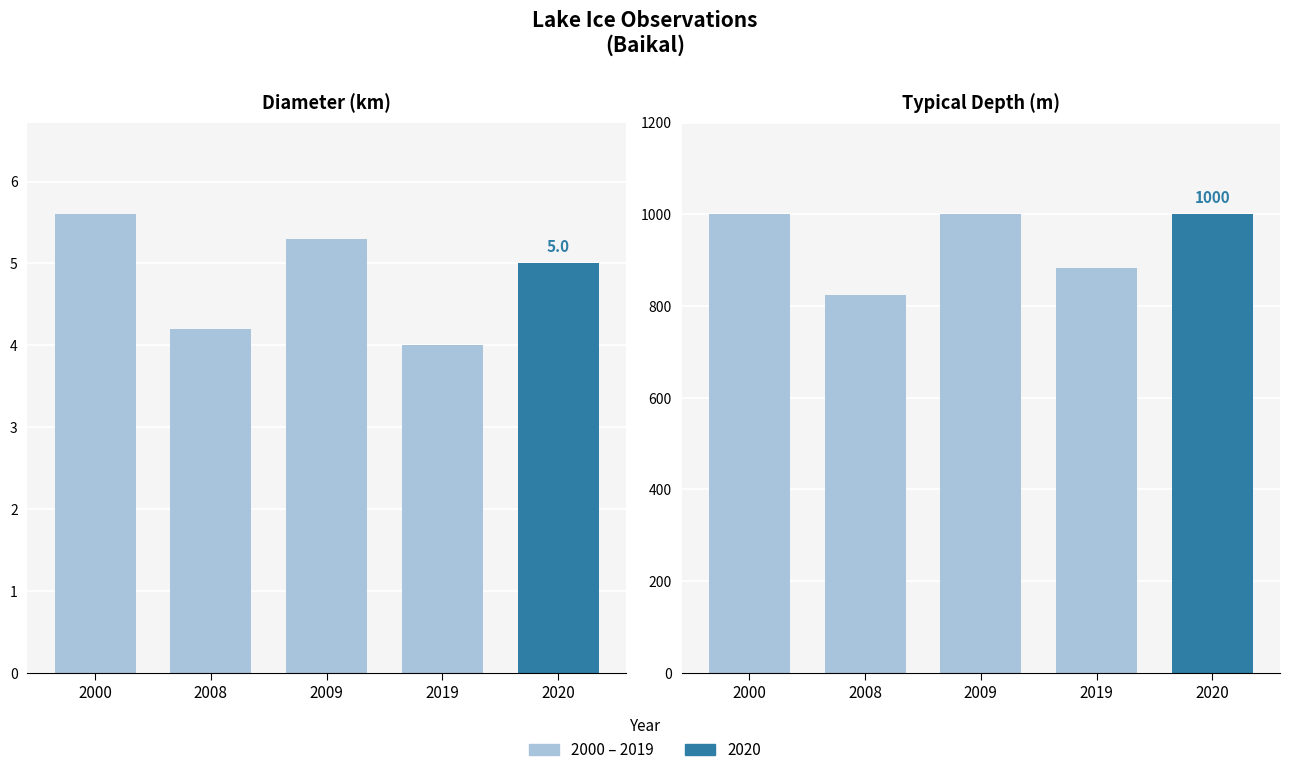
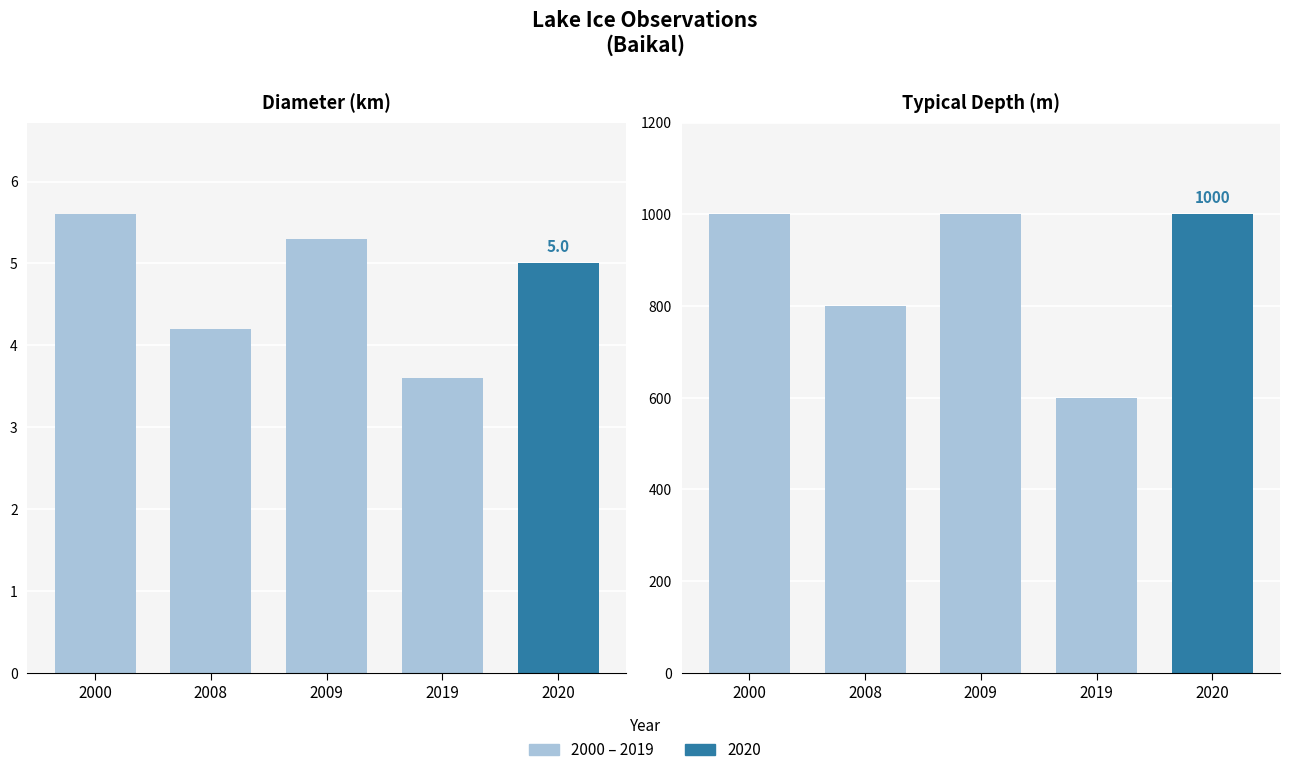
  {
    "Diameter (km)": {
      "2000": 5.6,
      "2008": 4.2,
      "2009": 5.3,
-     "2019": 4.0
+     "2019": 3.6
    },
    "Typical Depth (m)": {
      "2000": 1000,
-     "2008": 820,
+     "2008": 800,
      "2009": 1000,
-     "2019": 880
+     "2019": 600
    }
  }
